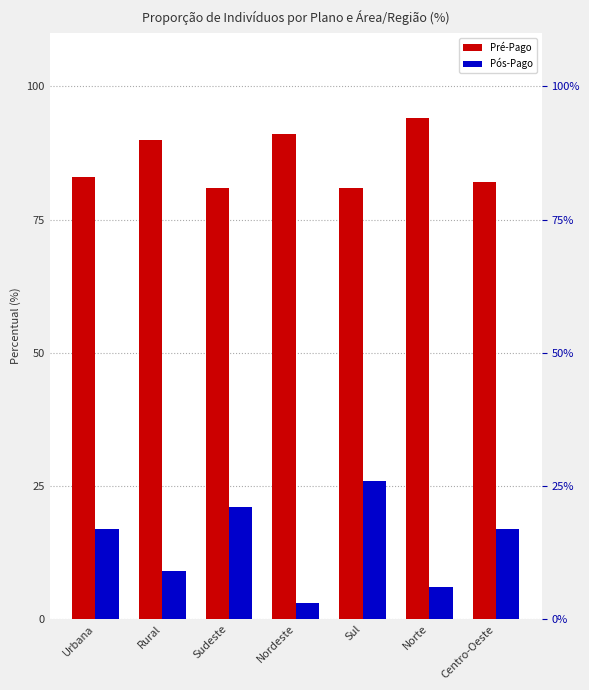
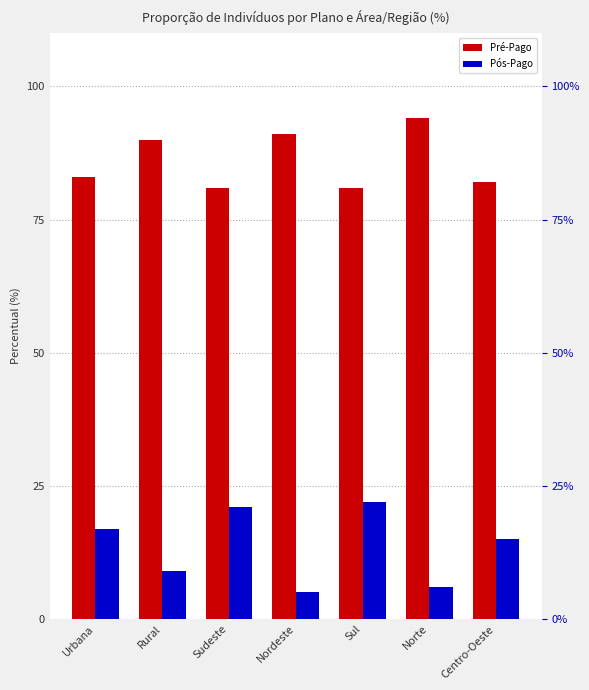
  {
    "Pré-Pago": {
      "Urbana": 83,
      "Rural": 90,
      "Sudeste": 81,
      "Nordeste": 91,
      "Sul": 81,
      "Norte": 94,
      "Centro-Oeste": 82
    },
    "Pós-Pago": {
      "Urbana": 17,
      "Rural": 9,
      "Sudeste": 21,
-     "Nordeste": 3,
-     "Sul": 26,
+     "Nordeste": 5,
+     "Sul": 22,
      "Norte": 6,
-     "Centro-Oeste": 17
+     "Centro-Oeste": 15
    }
  }
